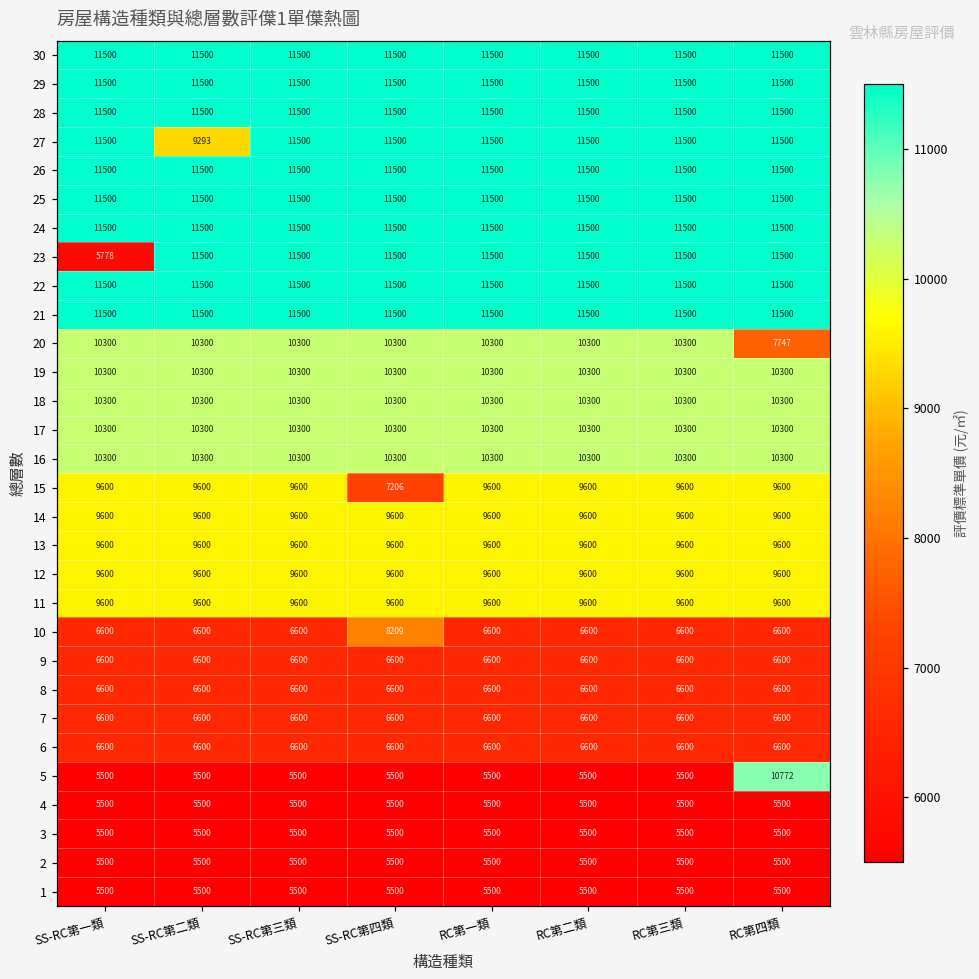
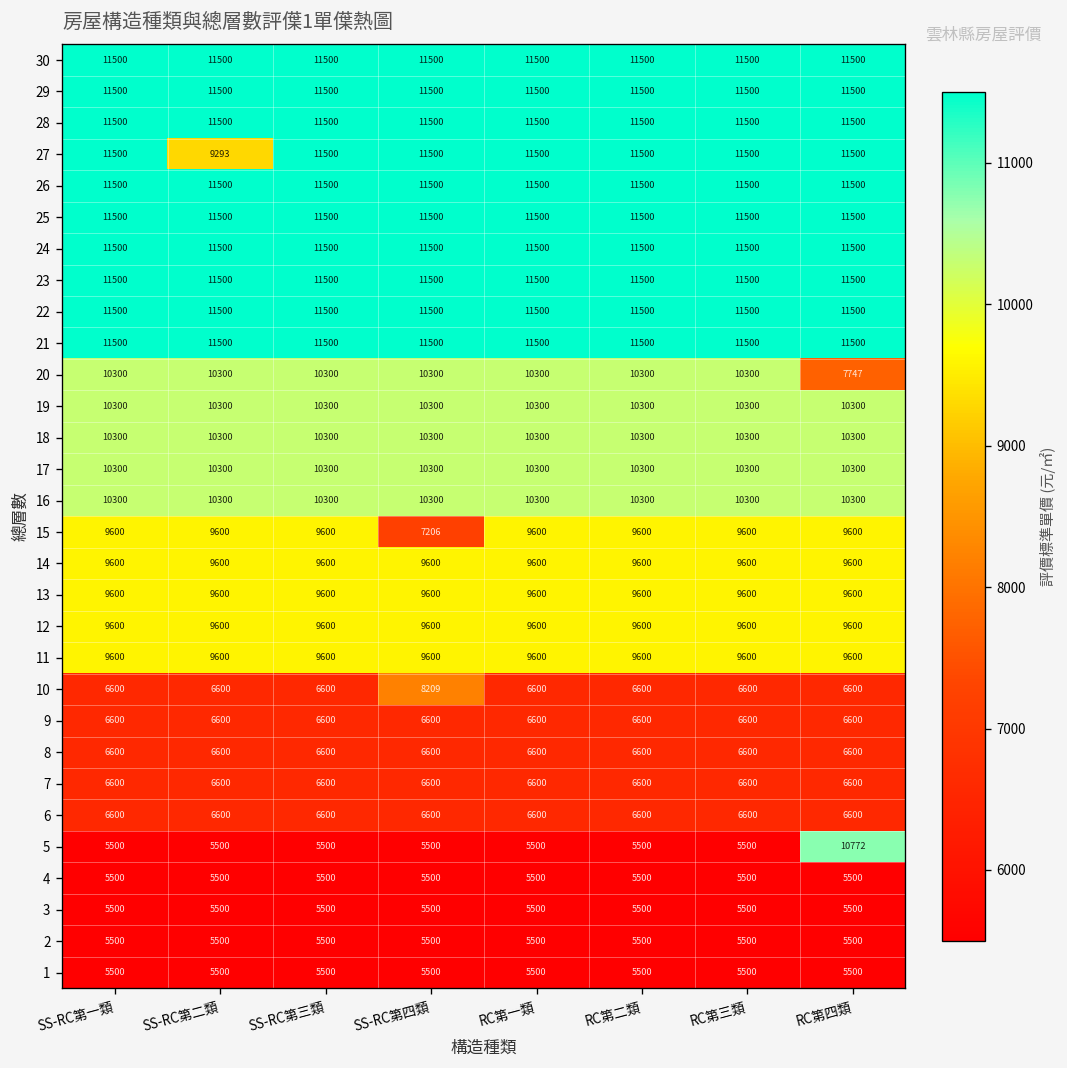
  {
    "23": {
-     "SS-RC第一類": 5778,
+     "SS-RC第一類": 11500,
      "SS-RC第二類": 11500,
      "SS-RC第三類": 11500,
      "SS-RC第四類": 11500,
      "RC第一類": 11500,
      "RC第二類": 11500,
      "RC第三類": 11500,
      "RC第四類": 11500
    }
  }
